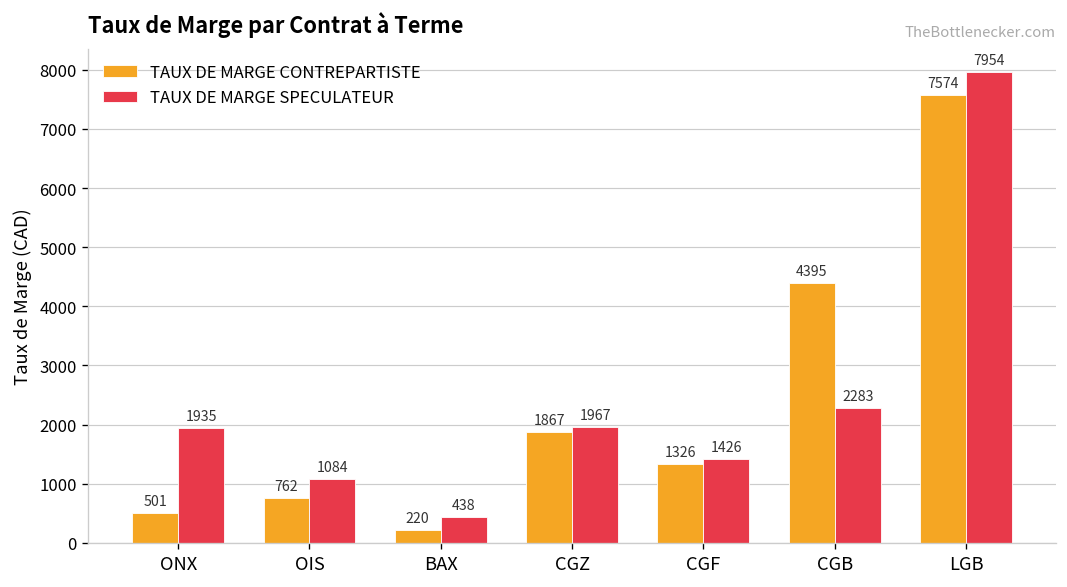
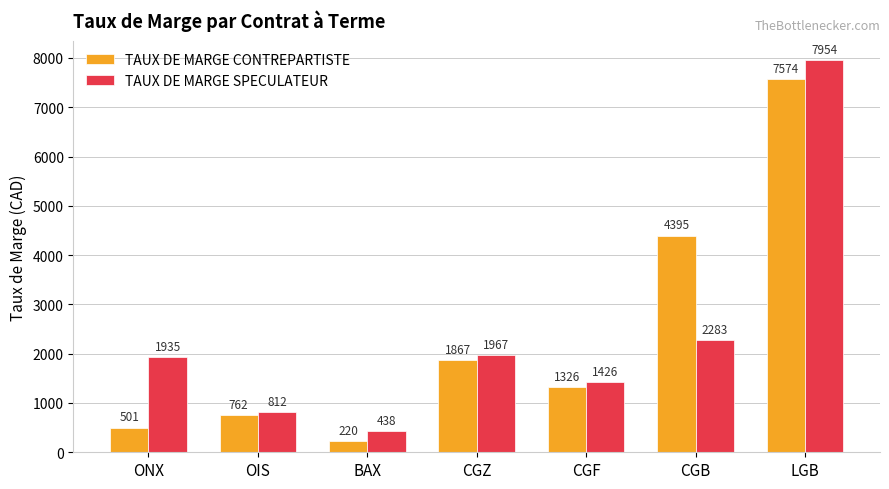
  {
    "TAUX DE MARGE CONTREPARTISTE": {
      "ONX": 501,
      "OIS": 762,
      "BAX": 220,
      "CGZ": 1867,
      "CGF": 1326,
      "CGB": 4395,
      "LGB": 7574
    },
    "TAUX DE MARGE SPECULATEUR": {
      "ONX": 1935,
-     "OIS": 1084,
+     "OIS": 812,
      "BAX": 438,
      "CGZ": 1967,
      "CGF": 1426,
      "CGB": 2283,
      "LGB": 7954
    }
  }
